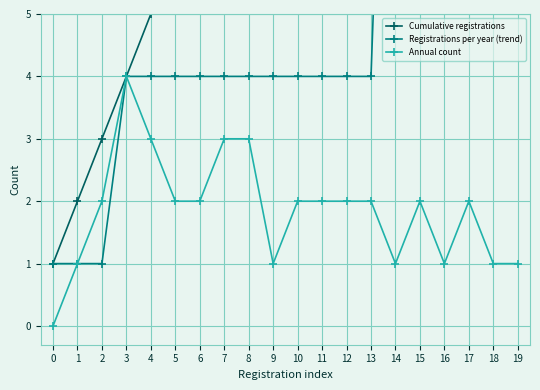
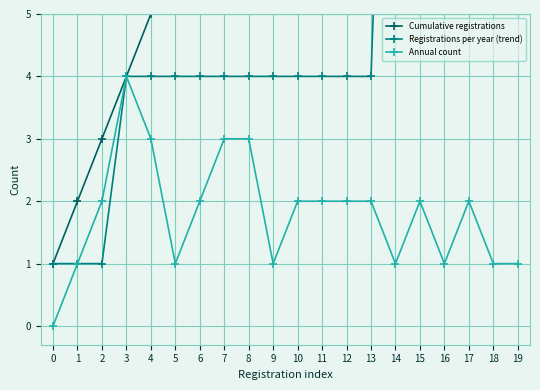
  {
    "Annual count": {
      "0": 0,
      "2": 2,
      "4": 3,
-     "5": 2,
+     "5": 1,
      "6": 2,
      "7": 3,
      "8": 3,
      "9": 1,
      "10": 2,
      "11": 2,
      "12": 2,
      "13": 2,
      "14": 1,
      "15": 2,
      "16": 1,
      "17": 2,
      "18": 1,
      "19": 1
    }
  }
